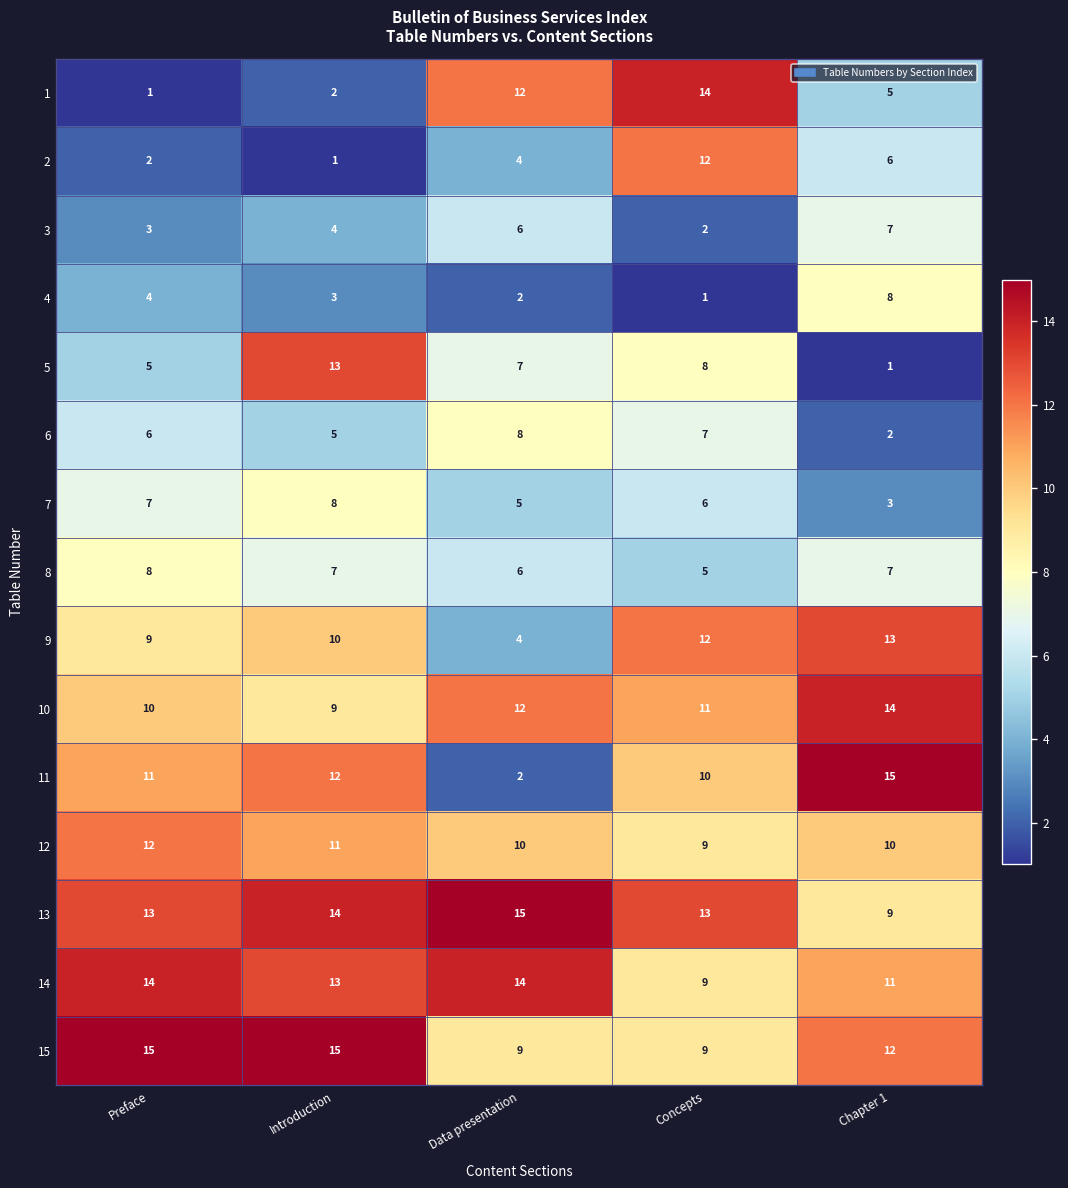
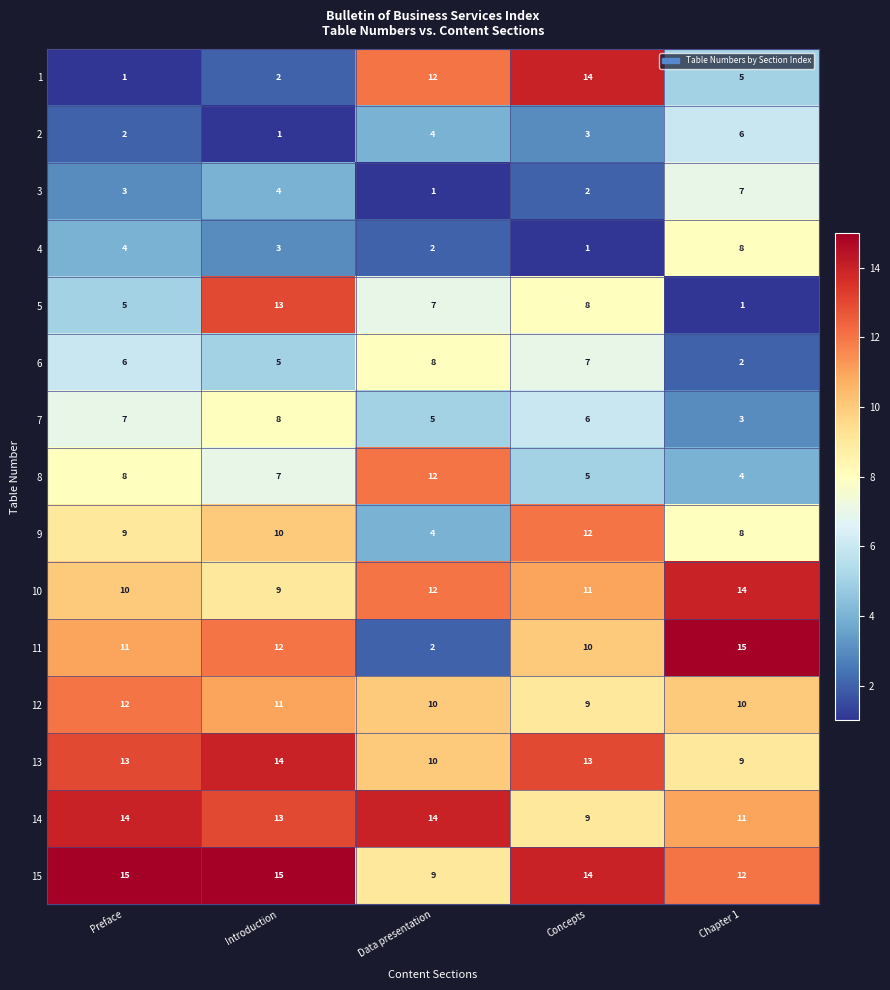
  {
    "1": {
      "Preface": 1,
      "Introduction": 2,
      "Data presentation": 12,
      "Concepts": 14,
      "Chapter 1": 5
    },
    "2": {
      "Preface": 2,
      "Introduction": 1,
      "Data presentation": 4,
-     "Concepts": 12,
+     "Concepts": 3,
      "Chapter 1": 6
    },
    "3": {
      "Preface": 3,
      "Introduction": 4,
-     "Data presentation": 6,
+     "Data presentation": 1,
      "Concepts": 2,
      "Chapter 1": 7
    },
    "4": {
      "Preface": 4,
      "Introduction": 3,
      "Data presentation": 2,
      "Concepts": 1,
      "Chapter 1": 8
    },
    "5": {
      "Preface": 5,
      "Introduction": 13,
      "Data presentation": 7,
      "Concepts": 8,
      "Chapter 1": 1
    },
    "6": {
      "Preface": 6,
      "Introduction": 5,
      "Data presentation": 8,
      "Concepts": 7,
      "Chapter 1": 2
    },
    "7": {
      "Preface": 7,
      "Introduction": 8,
      "Data presentation": 5,
      "Concepts": 6,
      "Chapter 1": 3
    },
    "8": {
      "Preface": 8,
      "Introduction": 7,
-     "Data presentation": 6,
+     "Data presentation": 12,
      "Concepts": 5,
-     "Chapter 1": 7
+     "Chapter 1": 4
    },
    "9": {
      "Preface": 9,
      "Introduction": 10,
      "Data presentation": 4,
      "Concepts": 12,
-     "Chapter 1": 13
+     "Chapter 1": 8
    },
    "10": {
      "Preface": 10,
      "Introduction": 9,
      "Data presentation": 12,
      "Concepts": 11,
      "Chapter 1": 14
    },
    "11": {
      "Preface": 11,
      "Introduction": 12,
      "Data presentation": 2,
      "Concepts": 10,
      "Chapter 1": 15
    },
    "12": {
      "Preface": 12,
      "Introduction": 11,
      "Data presentation": 10,
      "Concepts": 9,
      "Chapter 1": 10
    },
    "13": {
      "Preface": 13,
      "Introduction": 14,
-     "Data presentation": 15,
+     "Data presentation": 10,
      "Concepts": 13,
      "Chapter 1": 9
    },
    "14": {
      "Preface": 14,
      "Introduction": 13,
      "Data presentation": 14,
      "Concepts": 9,
      "Chapter 1": 11
    },
    "15": {
      "Preface": 15,
      "Introduction": 15,
      "Data presentation": 9,
-     "Concepts": 9,
+     "Concepts": 14,
      "Chapter 1": 12
    }
  }
